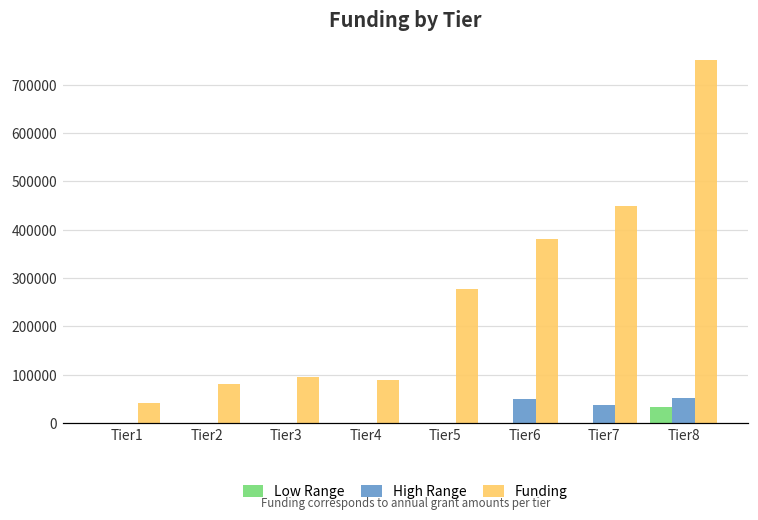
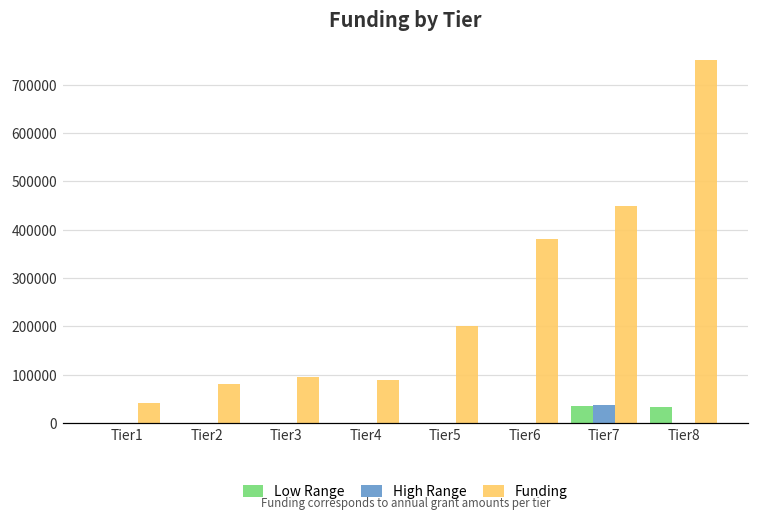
  {
    "Low Range": {
-     "Tier7": 0,
+     "Tier7": 30000,
      "Tier8": 30000
    },
    "High Range": {
-     "Tier6": 50000,
+     "Tier6": 0,
      "Tier7": 40000,
-     "Tier8": 50000
+     "Tier8": 0
    },
    "Funding": {
      "Tier1": 40000,
      "Tier2": 80000,
      "Tier3": 100000,
      "Tier4": 90000,
-     "Tier5": 280000,
+     "Tier5": 200000,
      "Tier6": 380000,
      "Tier7": 450000,
      "Tier8": 750000
    }
  }
